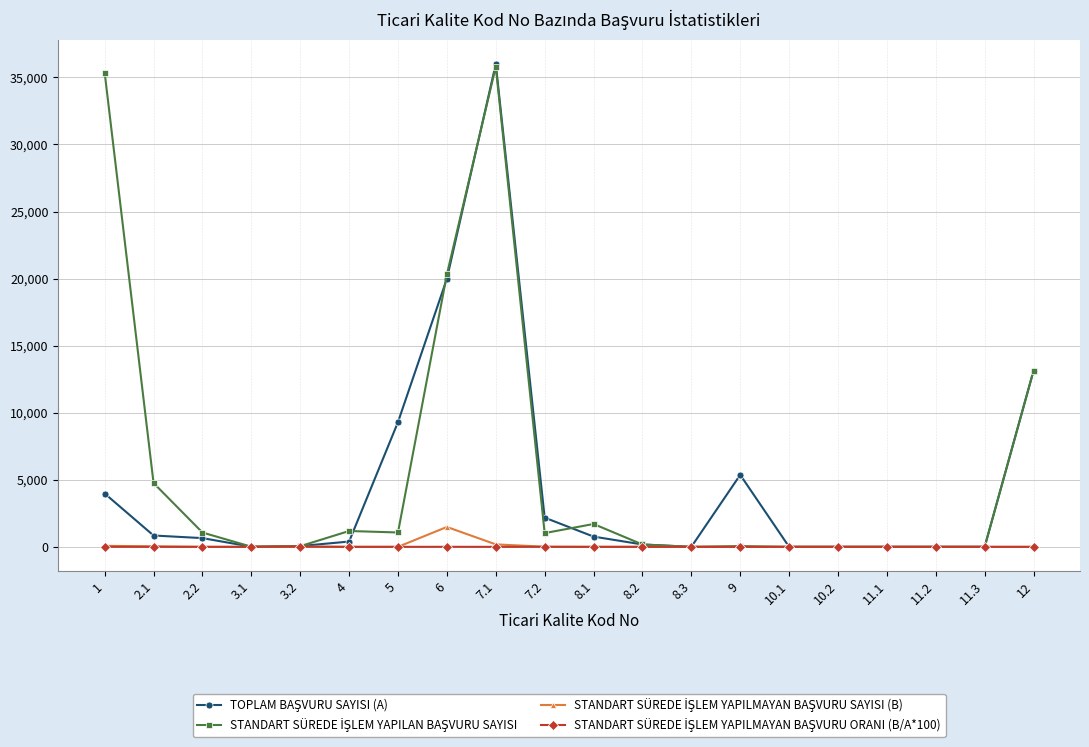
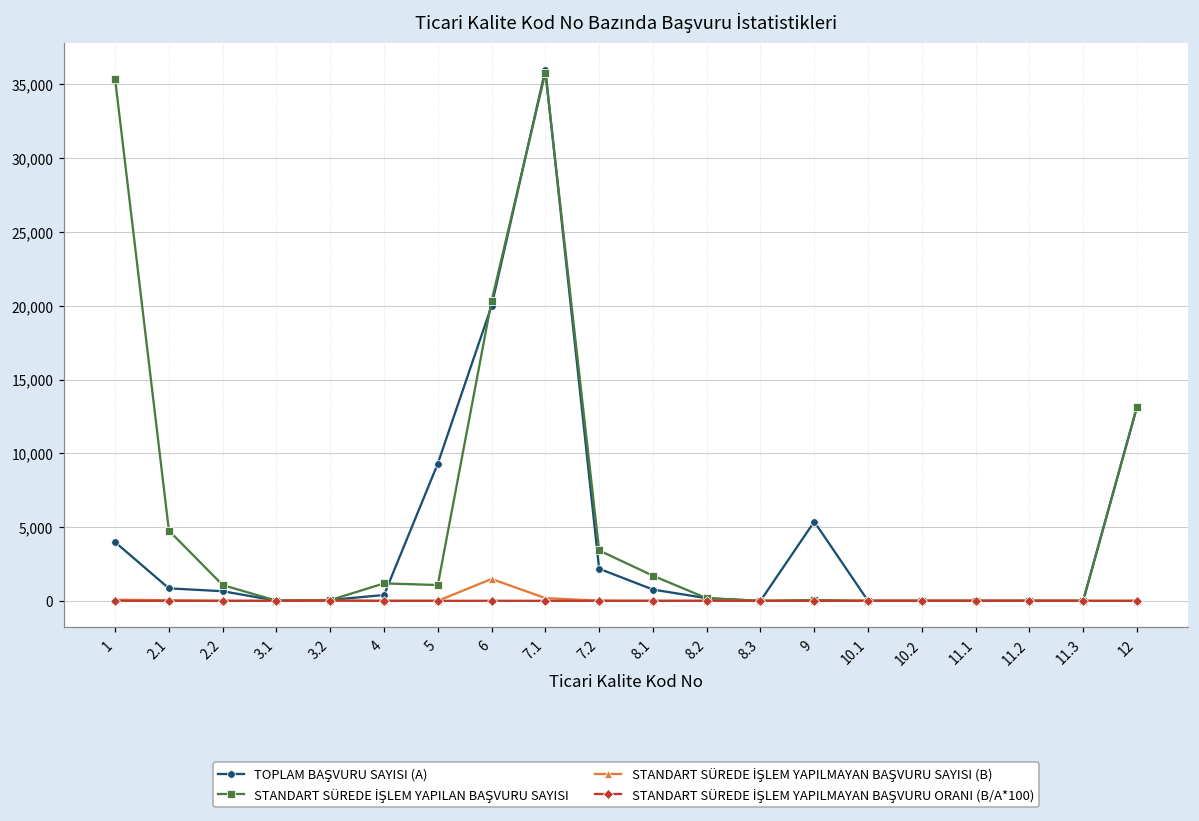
  {
    "TOPLAM BAŞVURU SAYISI (A)": {
      "1": "4,000",
      "2.1": "800",
      "2.2": "700",
      "4": "400",
      "5": "9,300",
      "6": "20,000",
      "7.2": "2,200",
      "8.1": "800",
      "9": "5,400"
    },
    "STANDART SÜREDE İŞLEM YAPILAN BAŞVURU SAYISI": {
      "1": "35,400",
      "2.1": "4,800",
      "2.2": "1,100",
      "4": "1,200",
      "5": "1,100",
      "6": "20,300",
-     "7.2": "1,000",
+     "7.2": "3,400",
      "8.1": "1,700"
    },
    "STANDART SÜREDE İŞLEM YAPILMAYAN BAŞVURU SAYISI (B)": {
      "6": "1,500"
    },
    "STANDART SÜREDE İŞLEM YAPILMAYAN BAŞVURU ORANI (B/A*100)": {
      "6": "0"
    }
  }
